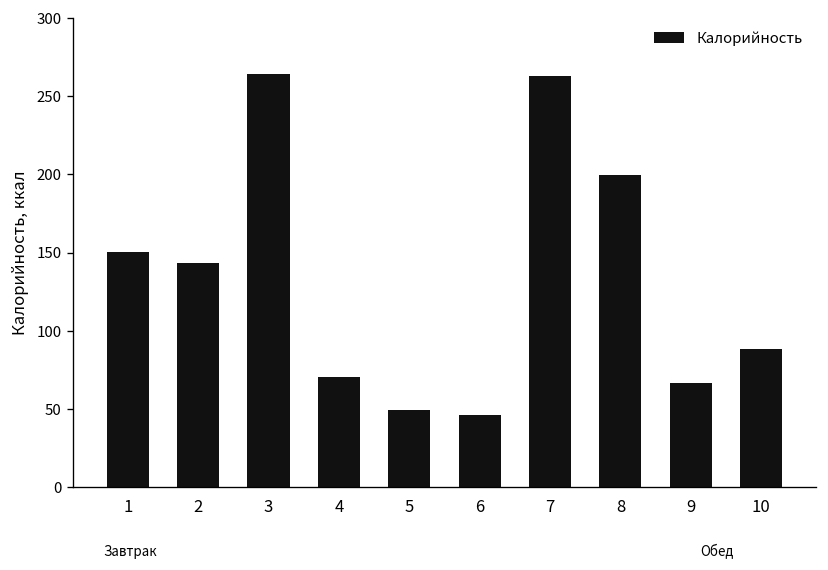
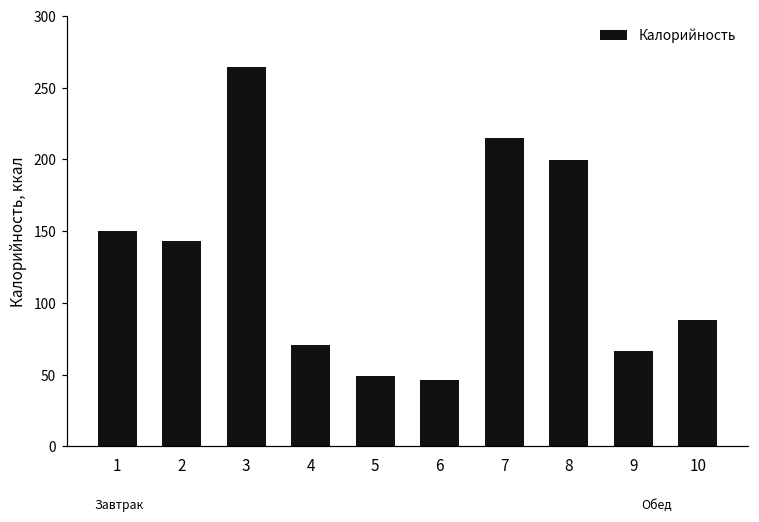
  {
    "1": 150,
    "2": 143,
    "3": 264,
    "4": 71,
    "5": 49,
    "6": 46,
-   "7": 263,
+   "7": 215,
    "8": 200,
    "9": 67,
    "10": 88
  }
